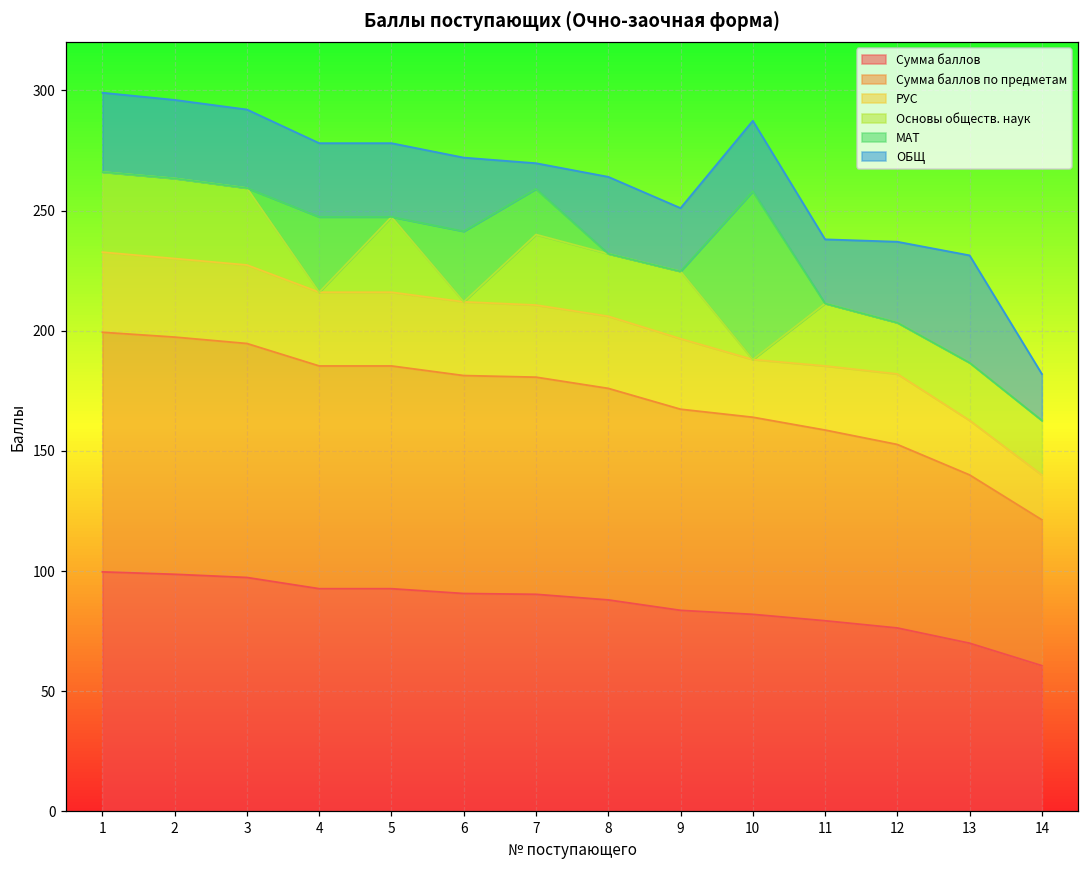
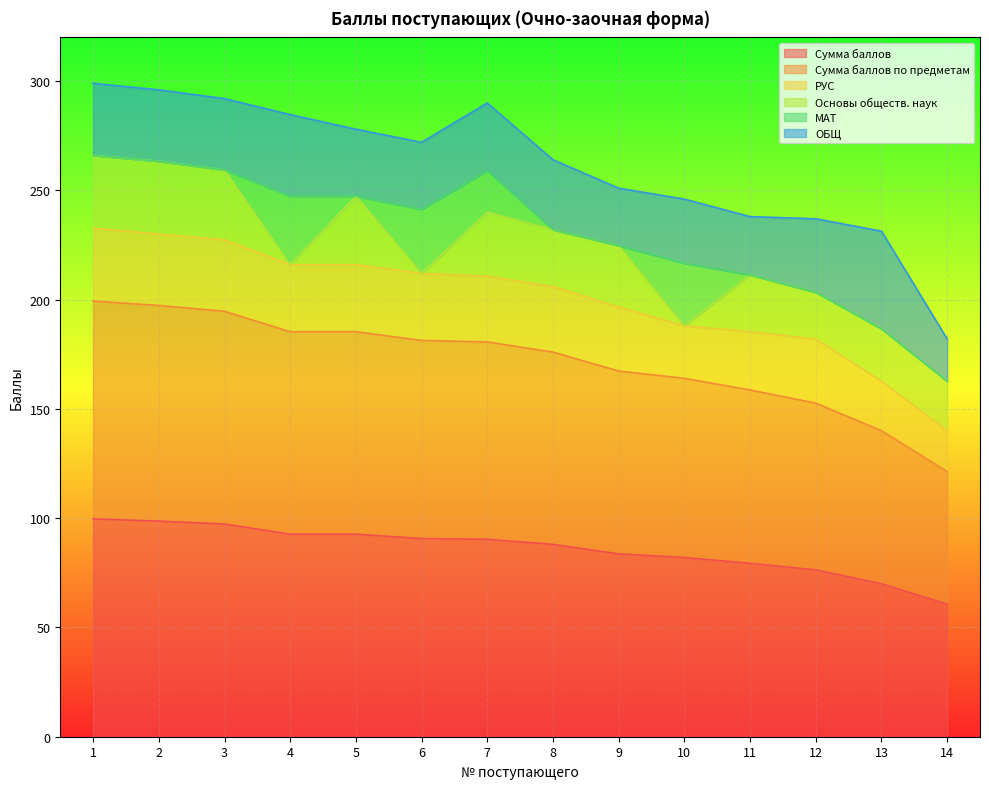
  {
    "МАТ": {
      "4": 31,
      "6": 29,
      "7": 19,
-     "10": 70
+     "10": 29
    },
    "ОБЩ": {
      "1": 33,
      "2": 33,
      "3": 33,
-     "4": 31,
+     "4": 37,
      "5": 31,
      "6": 31,
-     "7": 11,
+     "7": 31,
      "8": 32,
      "9": 26,
      "10": 29,
      "11": 27,
      "12": 34,
      "13": 45,
      "14": 19
    }
  }
